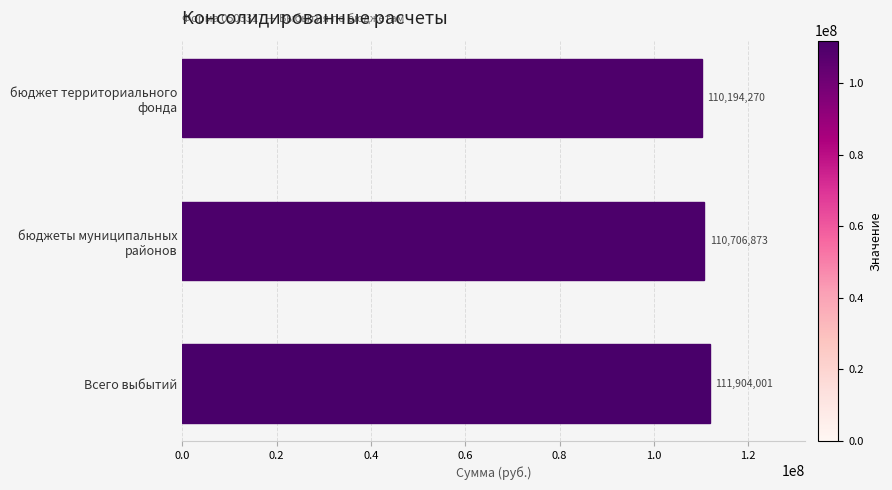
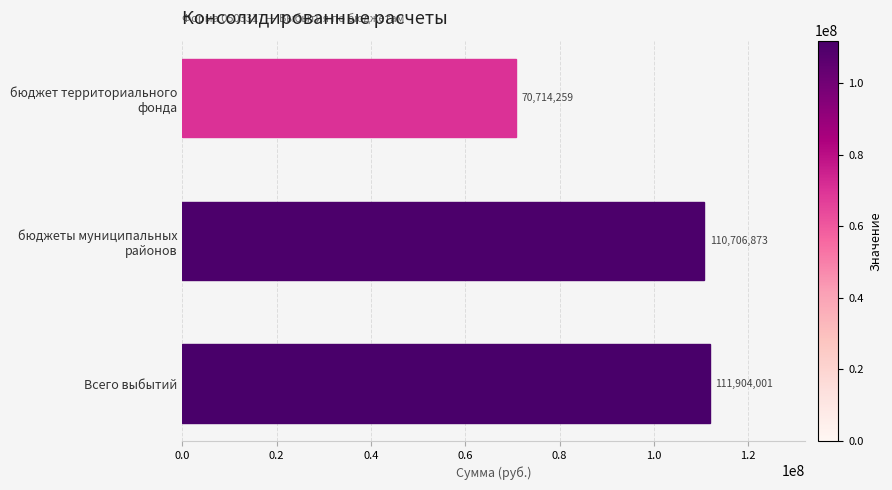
  {
-   "бюджет территориального фонда": "110,194,270",
+   "бюджет территориального фонда": "70,714,259",
    "бюджеты муниципальных районов": "110,706,873",
    "Всего выбытий": "111,904,001"
  }
